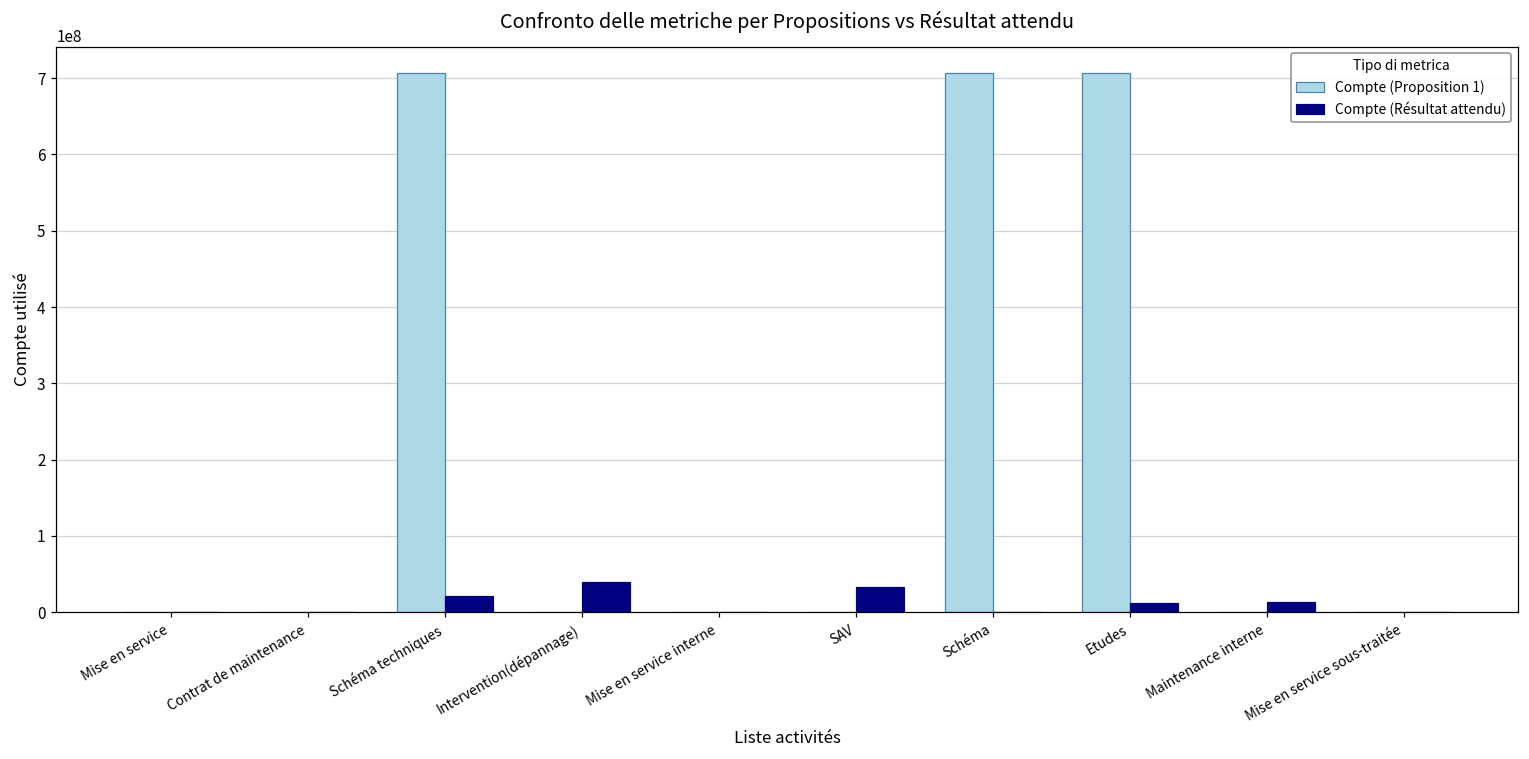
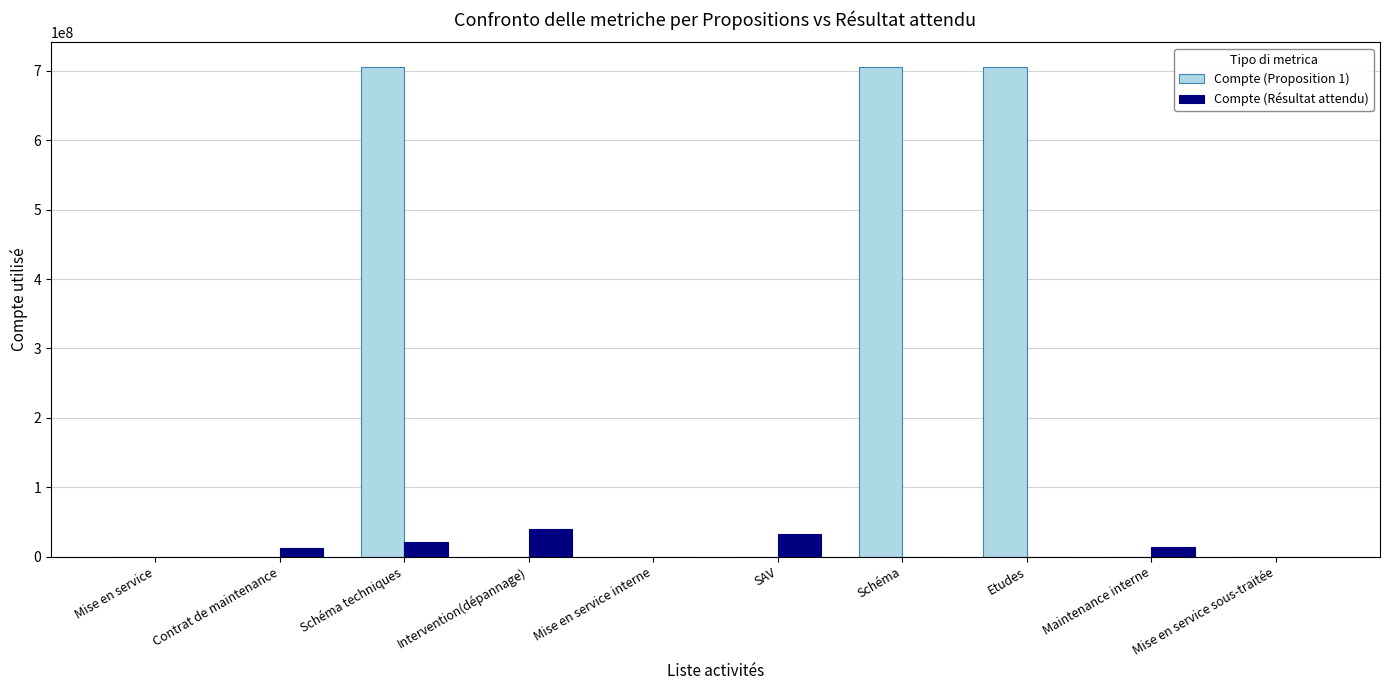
  {
    "Compte (Proposition 1)": {
      "Mise en service": 0,
      "Contrat de maintenance": 0,
      "Schéma techniques": 710000000,
      "Intervention(dépannage)": 0,
      "Mise en service interne": 0,
      "SAV": 0,
      "Schéma": 710000000,
      "Etudes": 710000000,
      "Maintenance interne": 0,
      "Mise en service sous-traitée": 0
    },
    "Compte (Résultat attendu)": {
-     "Contrat de maintenance": 0,
+     "Contrat de maintenance": 10000000,
      "Schéma techniques": 20000000,
      "Intervention(dépannage)": 40000000,
      "SAV": 30000000,
-     "Etudes": 10000000,
+     "Etudes": 0,
      "Maintenance interne": 10000000
    }
  }
